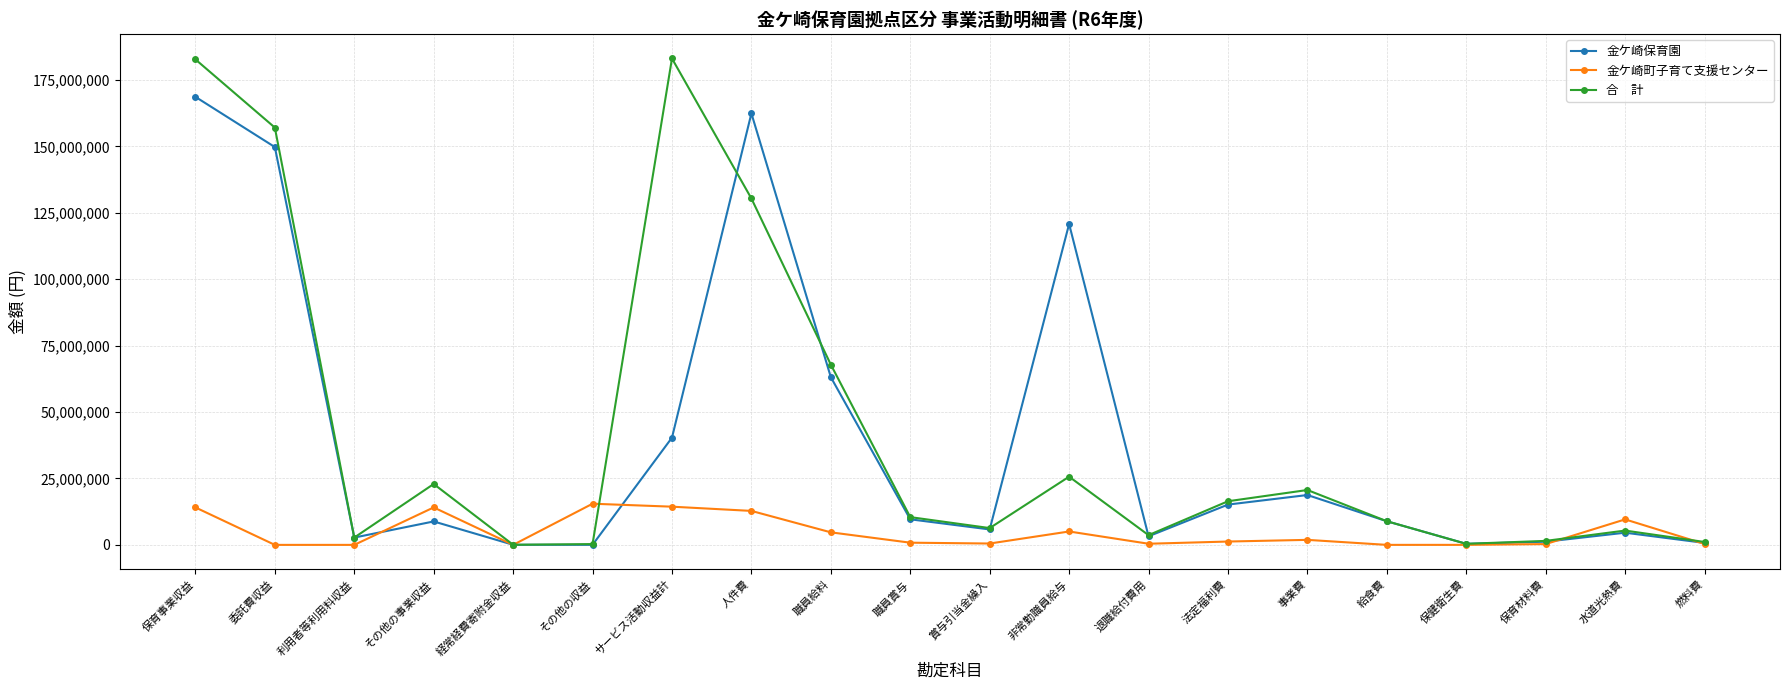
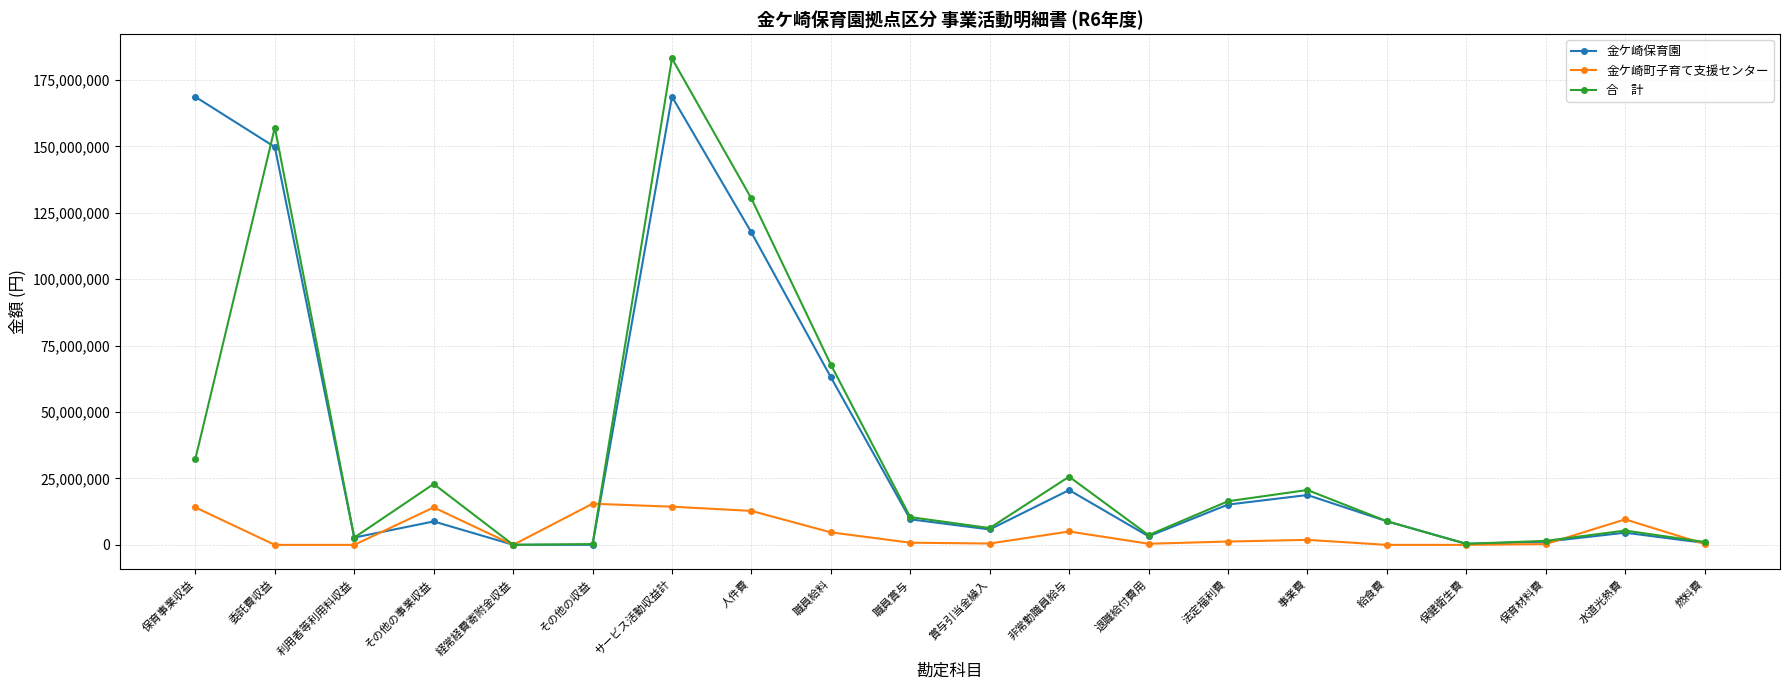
  {
    "金ケ崎保育園": {
      "保育事業収益": "169,000,000",
      "委託費収益": "150,000,000",
      "その他の事業収益": "9,000,000",
-     "サービス活動収益計": "40,000,000",
-     "人件費": "162,000,000",
+     "サービス活動収益計": "169,000,000",
+     "人件費": "118,000,000",
      "職員給料": "63,000,000",
-     "非常勤職員給与": "121,000,000",
+     "非常勤職員給与": "21,000,000",
      "法定福利費": "15,000,000",
      "事業費": "19,000,000"
    },
    "金ケ崎町子育て支援センター": {
      "保育事業収益": "14,000,000",
      "委託費収益": "0",
      "利用者等利用料収益": "0",
      "その他の事業収益": "14,000,000",
      "その他の収益": "15,000,000",
      "サービス活動収益計": "14,000,000",
      "人件費": "13,000,000",
      "職員給料": "5,000,000",
      "職員賞与": "1,000,000",
      "賞与引当金繰入": "1,000,000",
      "非常勤職員給与": "5,000,000",
      "退職給付費用": "0",
      "法定福利費": "1,000,000",
      "事業費": "2,000,000",
      "給食費": "0",
      "水道光熱費": "10,000,000"
    },
    "合 計": {
-     "保育事業収益": "183,000,000",
+     "保育事業収益": "32,000,000",
      "委託費収益": "157,000,000",
      "その他の事業収益": "23,000,000",
      "サービス活動収益計": "183,000,000",
      "人件費": "130,000,000",
      "職員給料": "68,000,000",
      "非常勤職員給与": "26,000,000",
      "法定福利費": "16,000,000",
      "事業費": "21,000,000"
    }
  }
